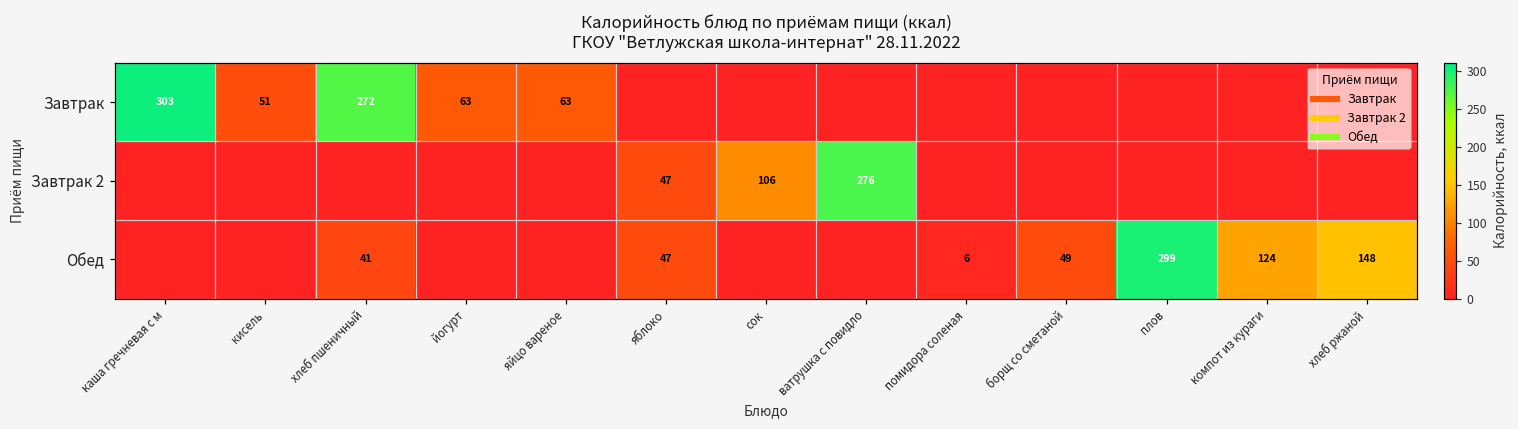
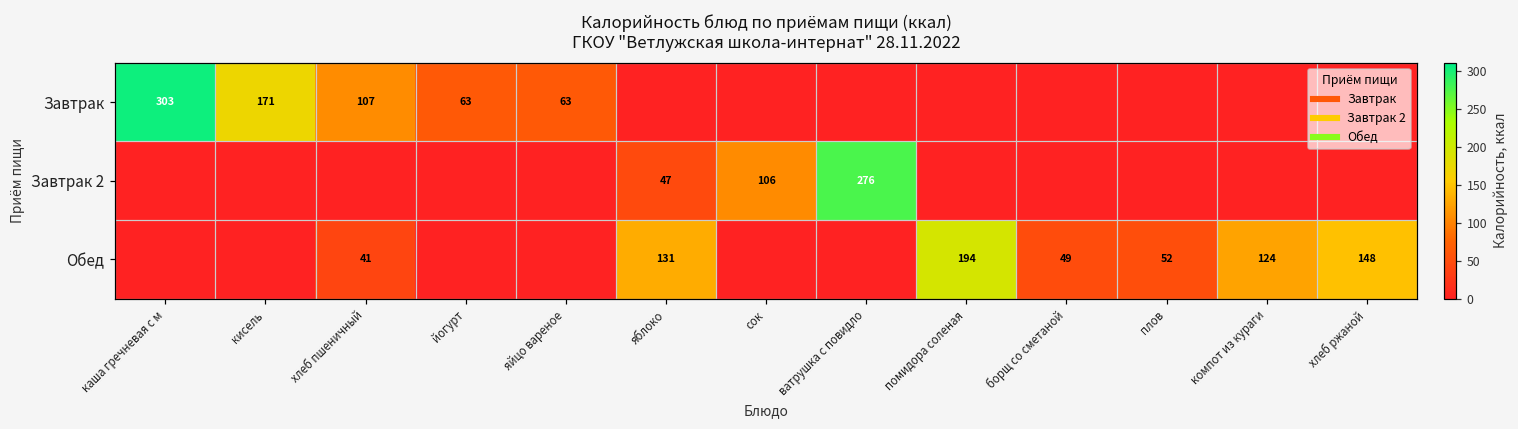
  {
    "Завтрак": {
      "каша гречневая с м": 303,
-     "кисель": 51,
-     "хлеб пшеничный": 272,
+     "кисель": 171,
+     "хлеб пшеничный": 107,
      "йогурт": 63,
      "яйцо вареное": 63
    },
    "Завтрак 2": {
      "яблоко": 47,
      "сок": 106,
      "ватрушка с повидло": 276
    },
    "Обед": {
      "хлеб пшеничный": 41,
-     "яблоко": 47,
-     "помидора соленая": 6,
+     "яблоко": 131,
+     "помидора соленая": 194,
      "борщ со сметаной": 49,
-     "плов": 299,
+     "плов": 52,
      "компот из кураги": 124,
      "хлеб ржаной": 148
    }
  }
